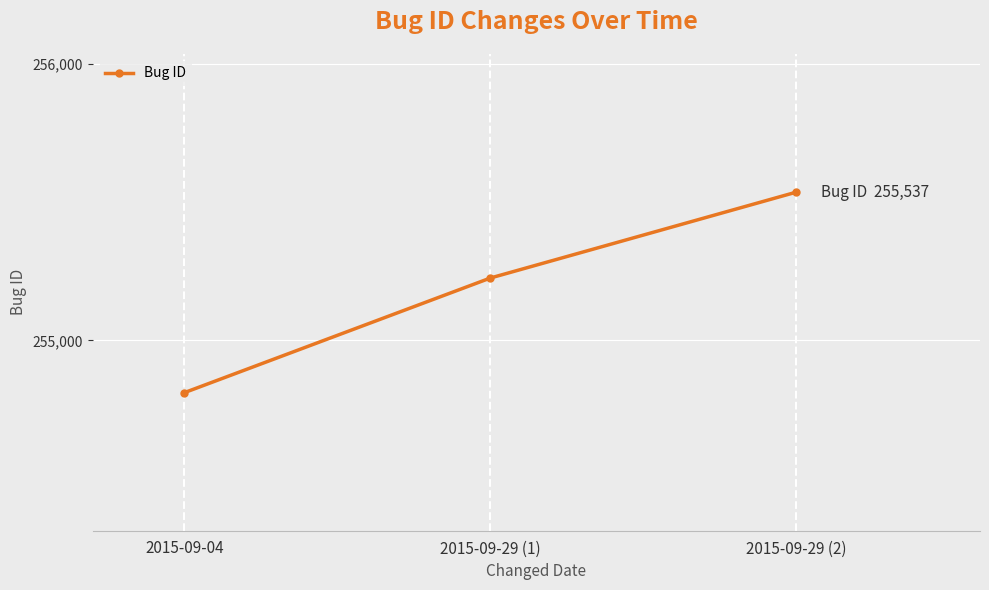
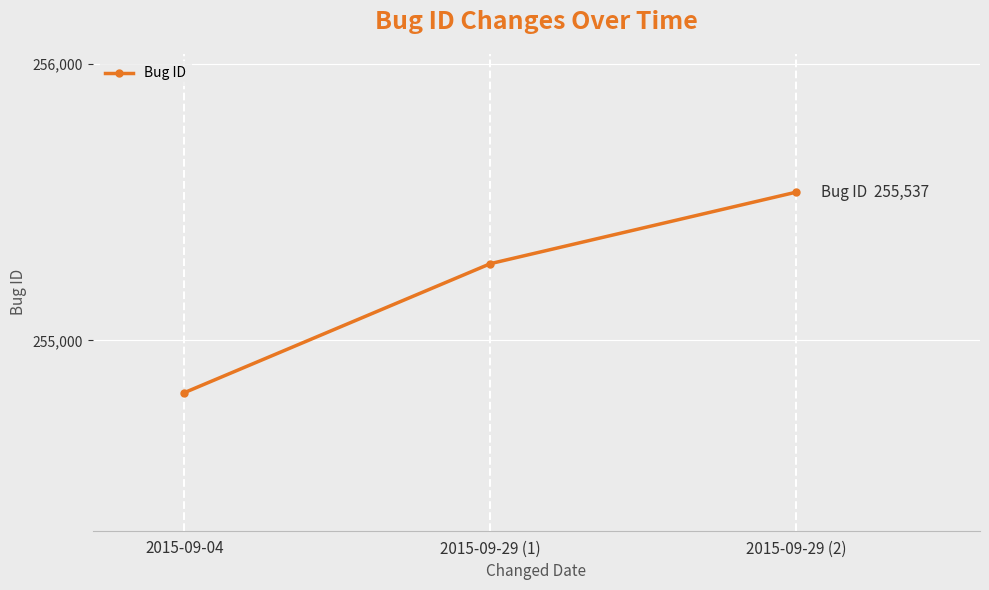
  {
    "2015-09-04": "254,810",
-   "2015-09-29 (1)": "255,230"
+   "2015-09-29 (1)": "255,280"
  }
